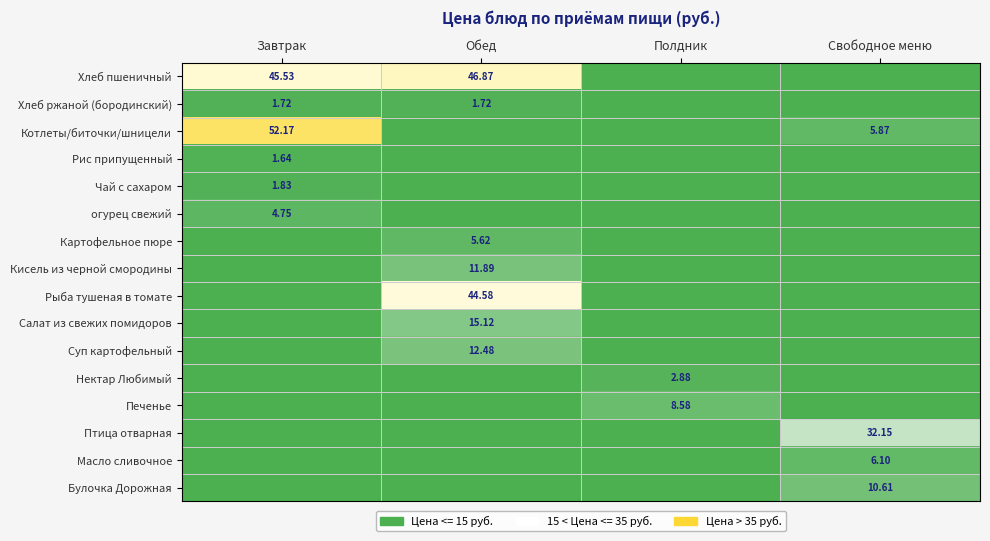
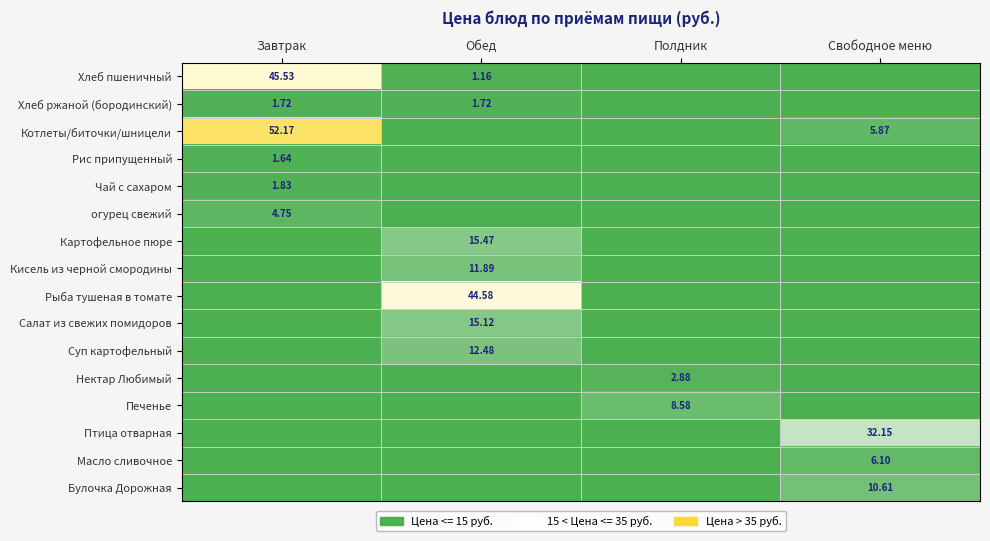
  {
    "Хлеб пшеничный": {
      "Завтрак": 45.53,
-     "Обед": 46.87
+     "Обед": 1.16
    },
    "Хлеб ржаной (бородинский)": {
      "Завтрак": 1.72,
      "Обед": 1.72
    },
    "Котлеты/биточки/шницели": {
      "Завтрак": 52.17,
      "Свободное меню": 5.87
    },
    "Рис припущенный": {
      "Завтрак": 1.64
    },
    "Чай с сахаром": {
      "Завтрак": 1.83
    },
    "огурец свежий": {
      "Завтрак": 4.75
    },
    "Картофельное пюре": {
-     "Обед": 5.62
+     "Обед": 15.47
    },
    "Кисель из черной смородины": {
      "Обед": 11.89
    },
    "Рыба тушеная в томате": {
      "Обед": 44.58
    },
    "Салат из свежих помидоров": {
      "Обед": 15.12
    },
    "Суп картофельный": {
      "Обед": 12.48
    },
    "Нектар Любимый": {
      "Полдник": 2.88
    },
    "Печенье": {
      "Полдник": 8.58
    },
    "Птица отварная": {
      "Свободное меню": 32.15
    },
    "Масло сливочное": {
      "Свободное меню": 6.10
    },
    "Булочка Дорожная": {
      "Свободное меню": 10.61
    }
  }
